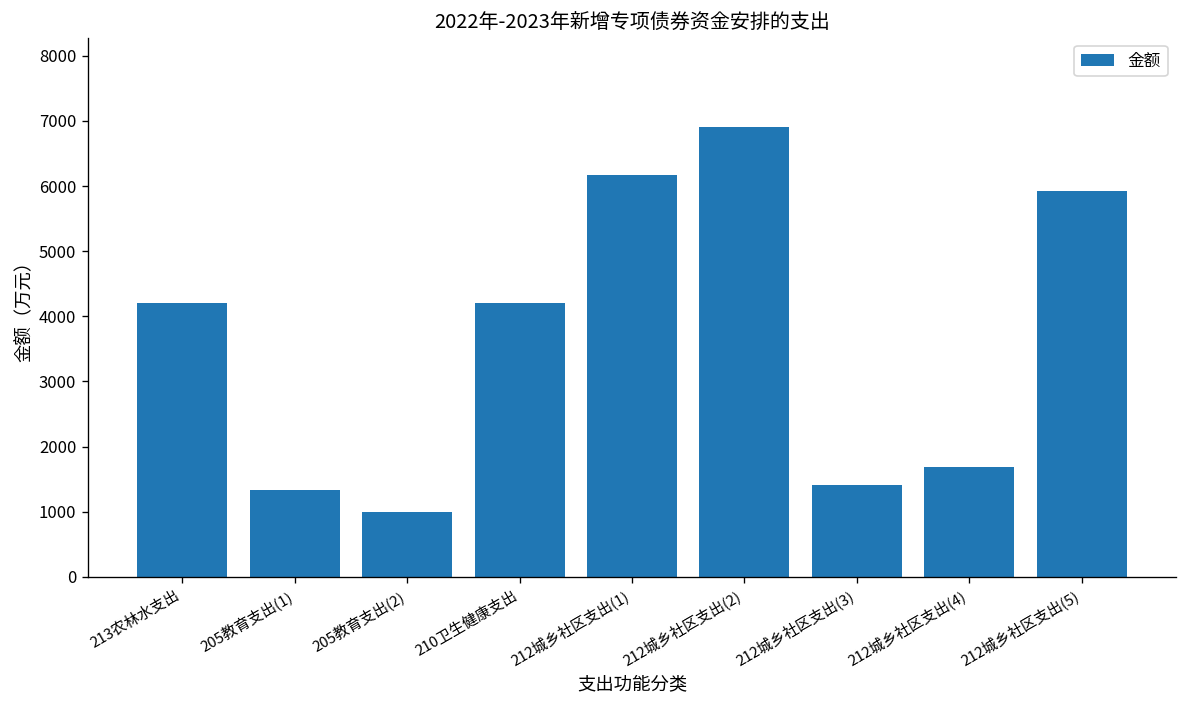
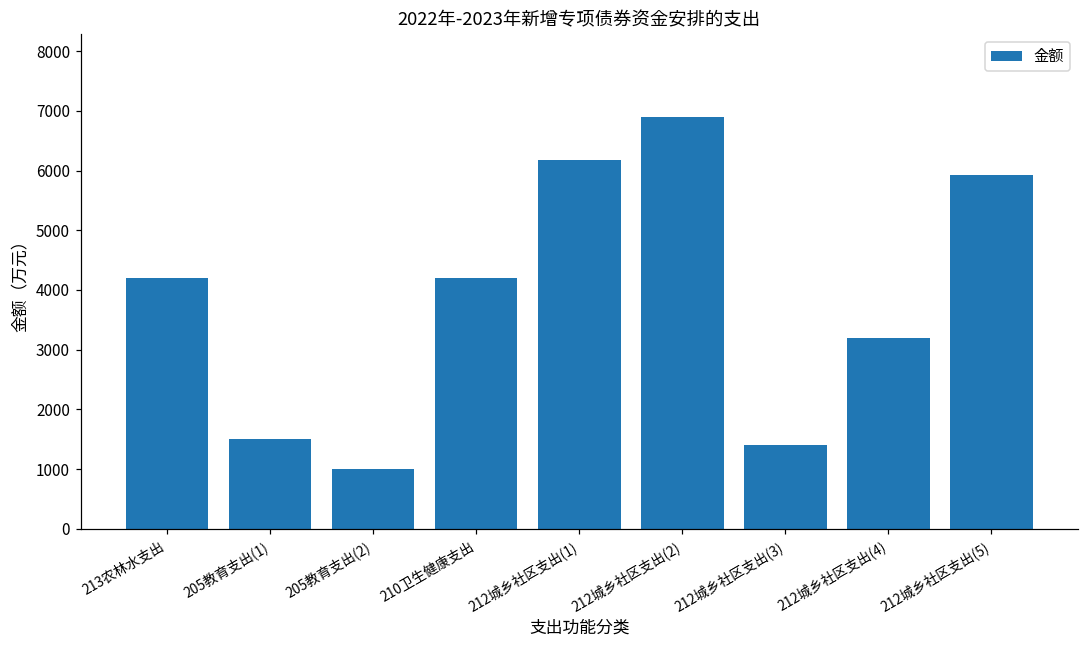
  {
    "213农林水支出": 4200,
-   "205教育支出(1)": 1300,
+   "205教育支出(1)": 1500,
    "205教育支出(2)": 1000,
    "210卫生健康支出": 4200,
    "212城乡社区支出(1)": 6200,
    "212城乡社区支出(2)": 6900,
    "212城乡社区支出(3)": 1400,
-   "212城乡社区支出(4)": 1700,
+   "212城乡社区支出(4)": 3200,
    "212城乡社区支出(5)": 5900
  }
